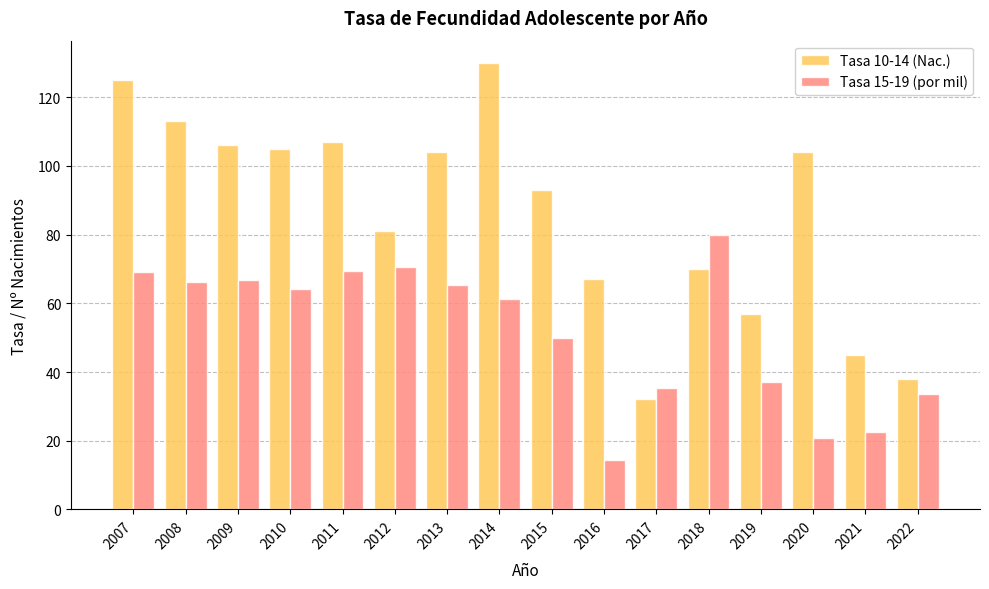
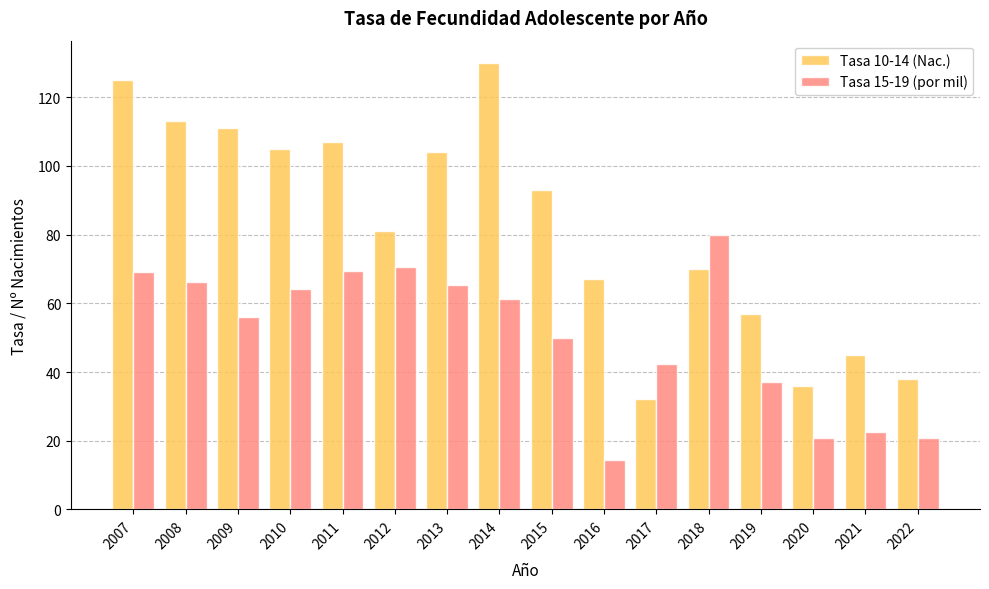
  {
    "Tasa 10-14 (Nac.)": {
      "2007": 125,
      "2008": 113,
-     "2009": 106,
+     "2009": 111,
      "2010": 105,
      "2011": 107,
      "2012": 81,
      "2013": 104,
      "2014": 130,
      "2015": 93,
      "2016": 67,
      "2017": 32,
      "2018": 70,
      "2019": 57,
-     "2020": 104,
+     "2020": 36,
      "2021": 45,
      "2022": 38
    },
    "Tasa 15-19 (por mil)": {
      "2007": 69,
      "2008": 66,
-     "2009": 67,
+     "2009": 56,
      "2010": 64,
      "2011": 69,
      "2012": 71,
      "2013": 65,
      "2014": 61,
      "2015": 50,
      "2016": 14,
-     "2017": 35,
+     "2017": 42,
      "2018": 80,
      "2019": 37,
      "2020": 21,
      "2021": 23,
-     "2022": 34
+     "2022": 21
    }
  }
